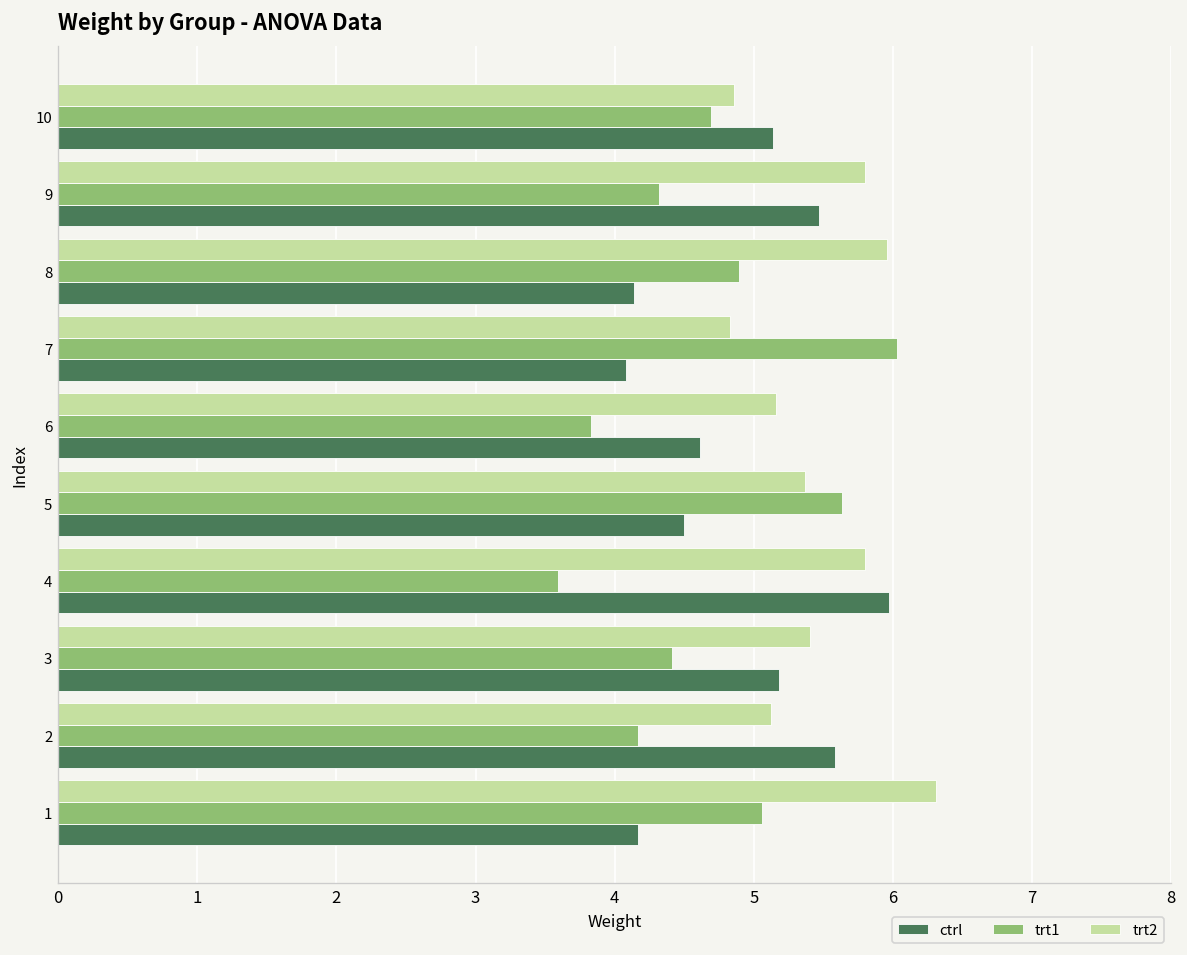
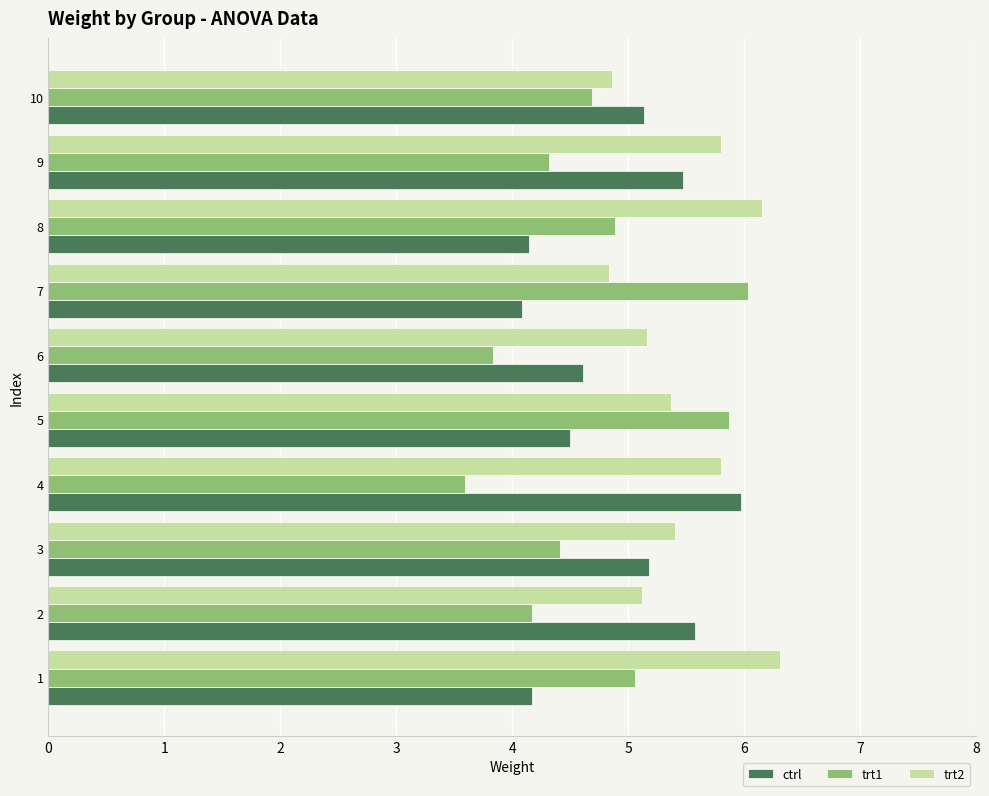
  {
    "ctrl": {
      "10": 5.14,
      "9": 5.47,
      "8": 4.14,
      "7": 4.08,
      "6": 4.61,
      "5": 4.50,
      "4": 5.97,
      "3": 5.18,
      "2": 5.58,
      "1": 4.17
    },
    "trt1": {
      "10": 4.69,
      "9": 4.32,
      "8": 4.89,
      "7": 6.03,
      "6": 3.83,
-     "5": 5.63,
+     "5": 5.87,
      "4": 3.59,
      "3": 4.41,
      "2": 4.17,
      "1": 5.06
    },
    "trt2": {
      "10": 4.86,
      "9": 5.80,
-     "8": 5.96,
+     "8": 6.15,
      "7": 4.83,
      "6": 5.16,
      "5": 5.37,
      "4": 5.80,
      "3": 5.40,
      "2": 5.12,
      "1": 6.31
    }
  }
